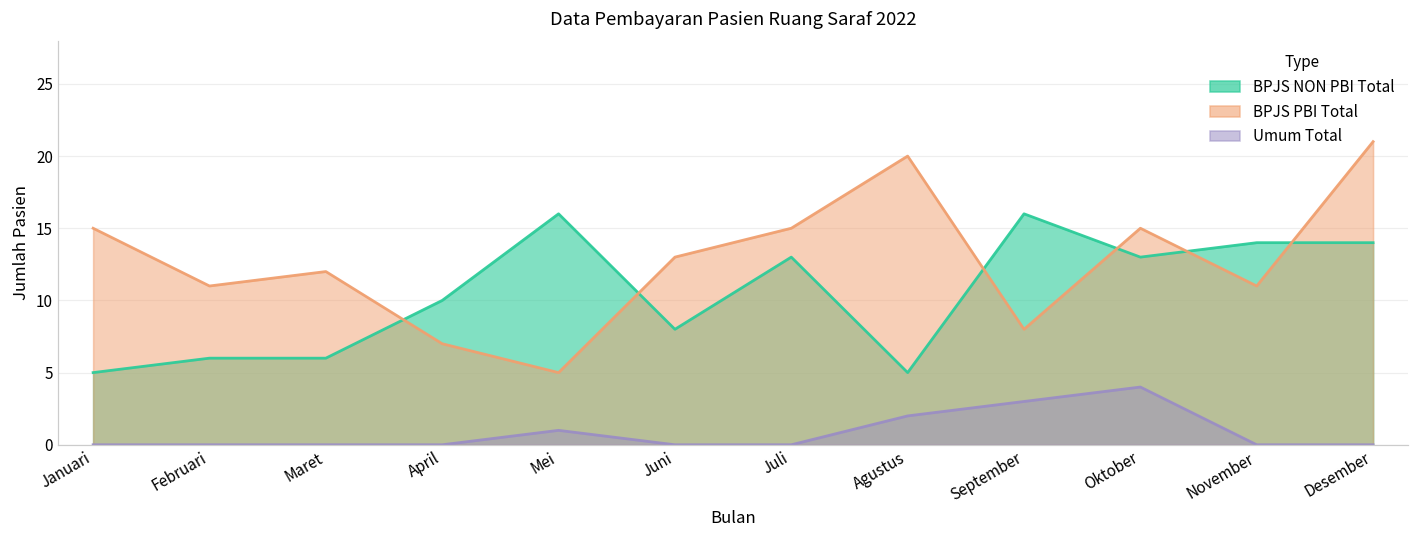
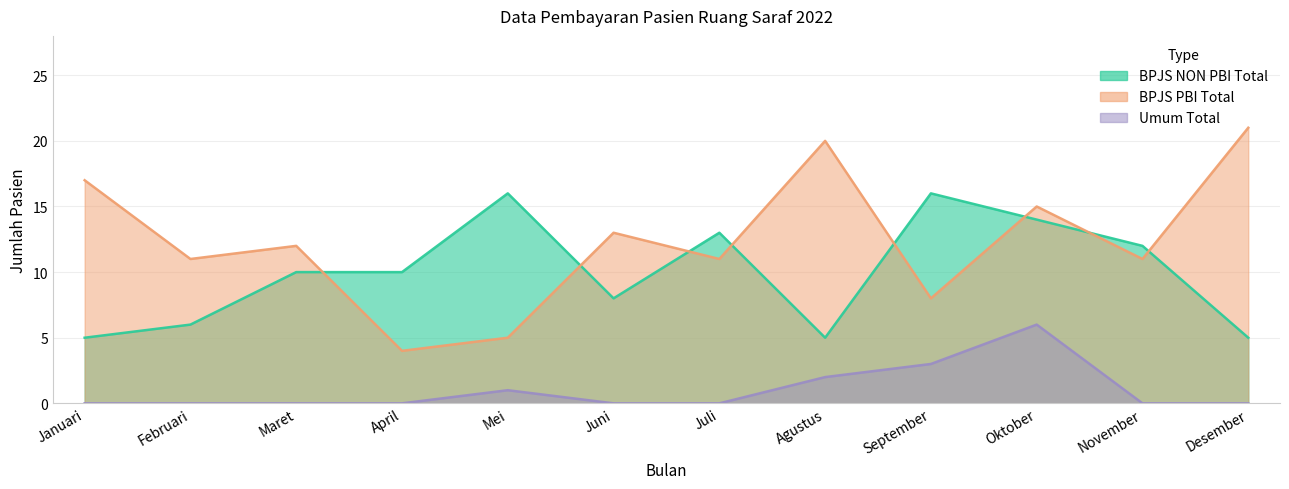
  {
    "BPJS NON PBI Total": {
      "Januari": 5,
      "Februari": 6,
-     "Maret": 6,
+     "Maret": 10,
      "April": 10,
      "Mei": 16,
      "Juni": 8,
      "Juli": 13,
      "Agustus": 5,
      "September": 16,
-     "Oktober": 13,
-     "November": 14,
-     "Desember": 14
+     "Oktober": 14,
+     "November": 12,
+     "Desember": 5
    },
    "BPJS PBI Total": {
-     "Januari": 15,
+     "Januari": 17,
      "Februari": 11,
      "Maret": 12,
-     "April": 7,
+     "April": 4,
      "Mei": 5,
      "Juni": 13,
-     "Juli": 15,
+     "Juli": 11,
      "Agustus": 20,
      "September": 8,
      "Oktober": 15,
      "November": 11,
      "Desember": 21
    },
    "Umum Total": {
      "Januari": 0,
      "Februari": 0,
      "Maret": 0,
      "April": 0,
      "Mei": 1,
      "Juni": 0,
      "Juli": 0,
      "Agustus": 2,
      "September": 3,
-     "Oktober": 4,
+     "Oktober": 6,
      "November": 0,
      "Desember": 0
    }
  }
